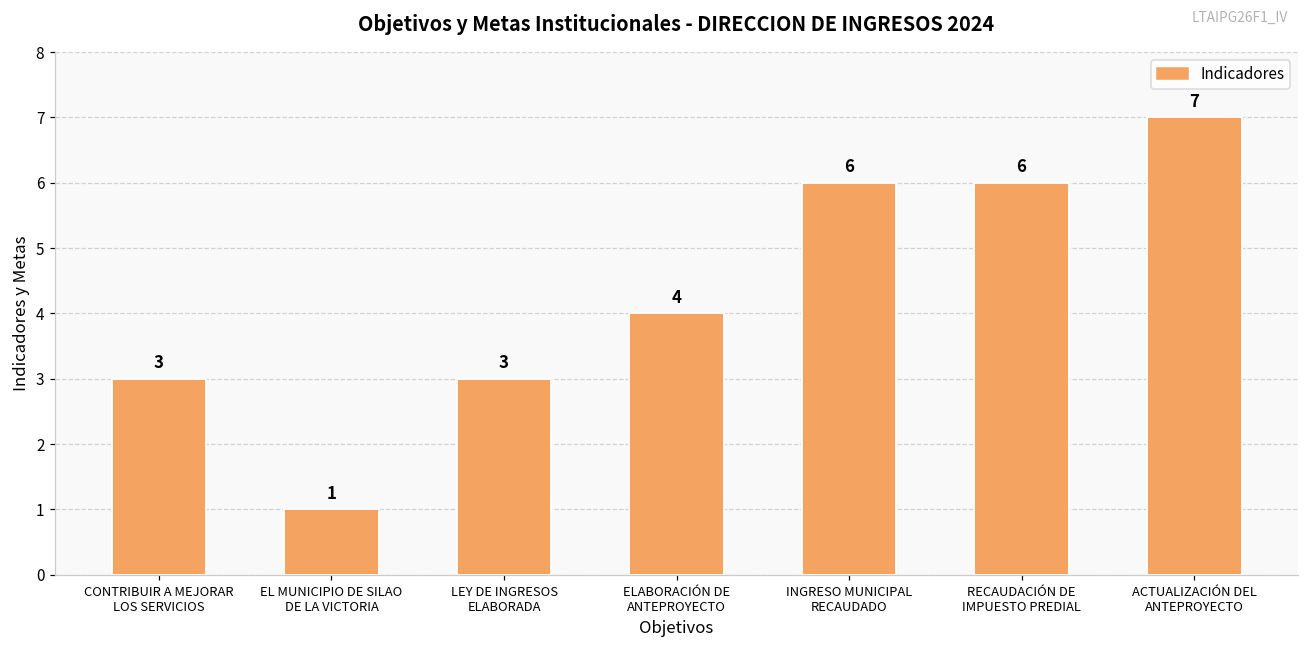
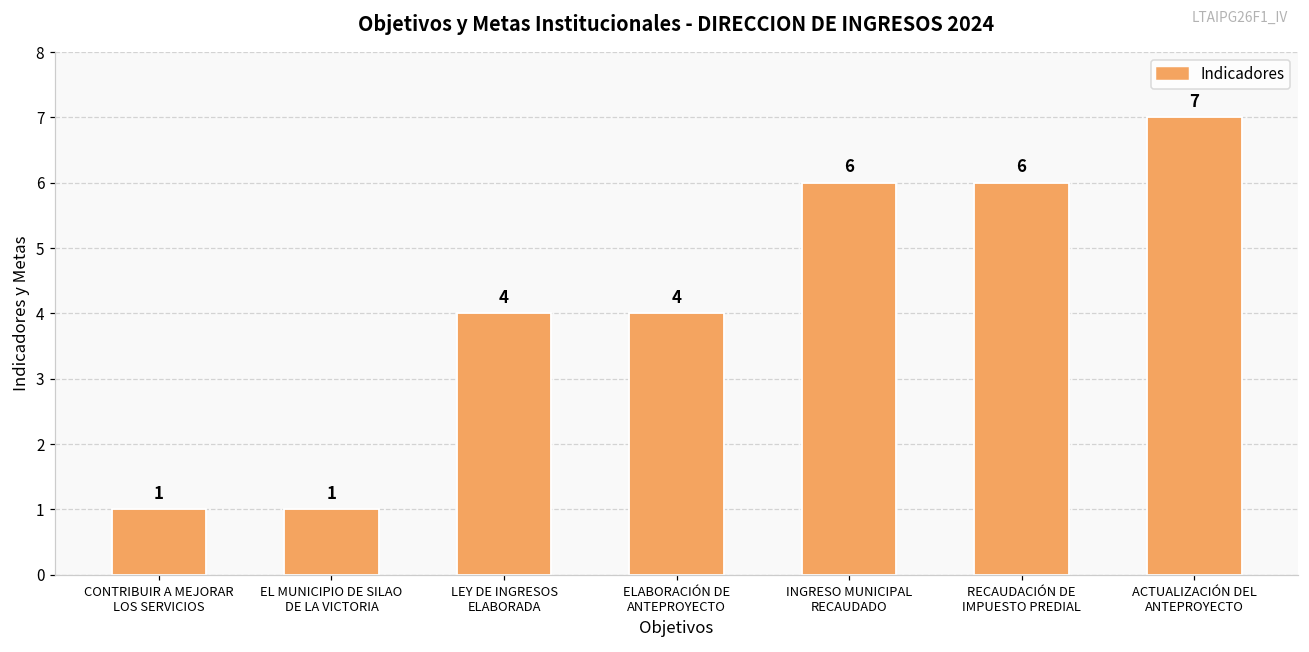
  {
-   "CONTRIBUIR A MEJORAR LOS SERVICIOS": 3,
+   "CONTRIBUIR A MEJORAR LOS SERVICIOS": 1,
    "EL MUNICIPIO DE SILAO DE LA VICTORIA": 1,
-   "LEY DE INGRESOS ELABORADA": 3,
+   "LEY DE INGRESOS ELABORADA": 4,
    "ELABORACIÓN DE ANTEPROYECTO": 4,
    "INGRESO MUNICIPAL RECAUDADO": 6,
    "RECAUDACIÓN DE IMPUESTO PREDIAL": 6,
    "ACTUALIZACIÓN DEL ANTEPROYECTO": 7
  }
